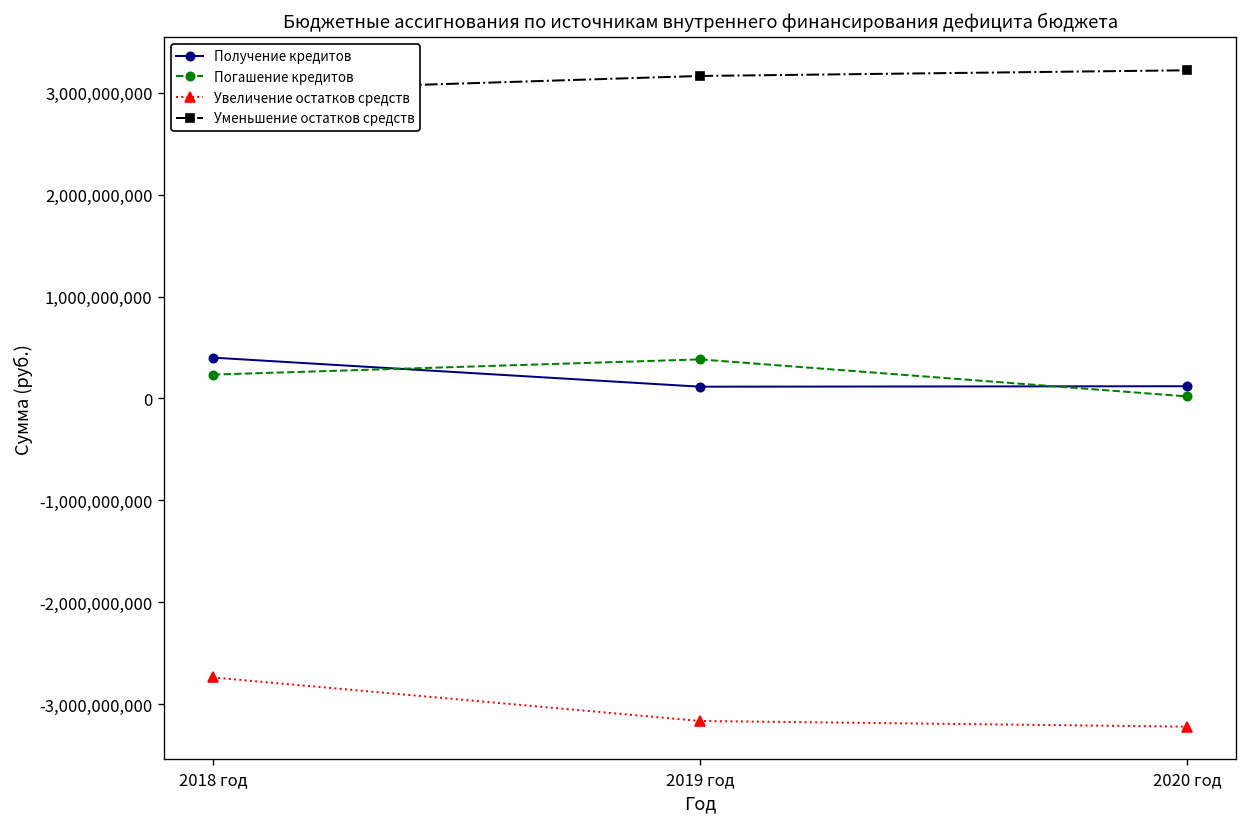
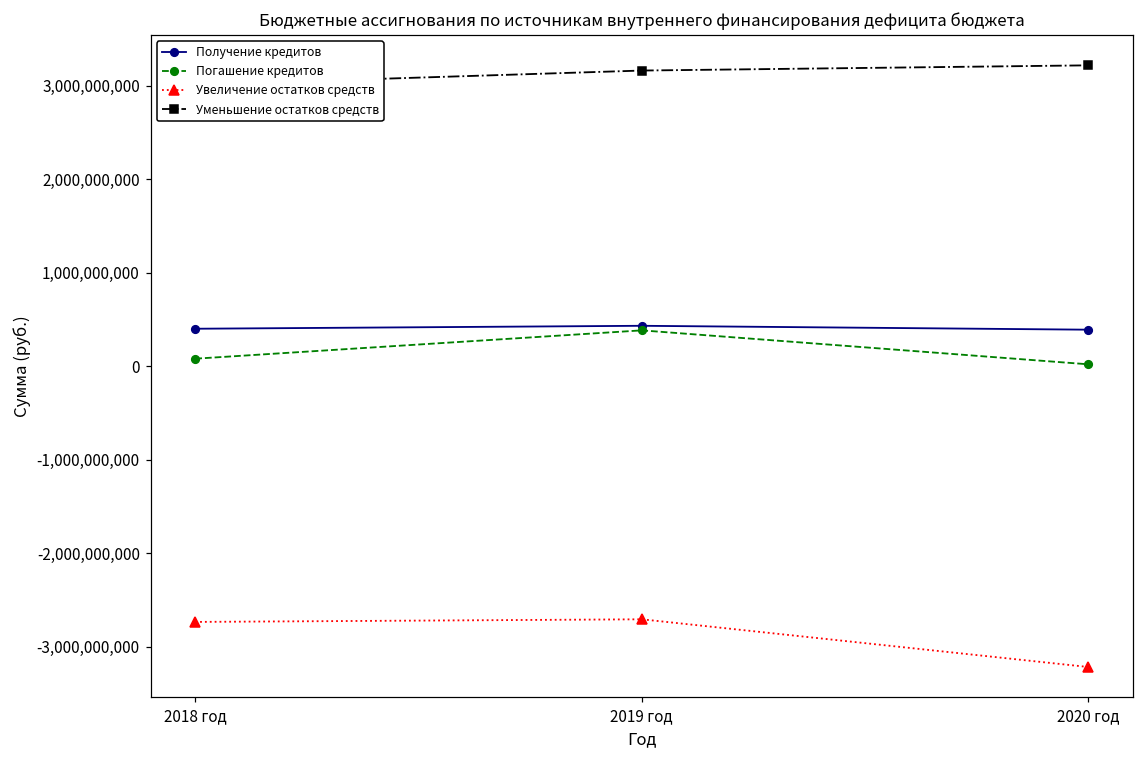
  {
    "Получение кредитов": {
      "2018 год": "400,000,000",
-     "2019 год": "100,000,000",
-     "2020 год": "100,000,000"
+     "2019 год": "400,000,000",
+     "2020 год": "400,000,000"
    },
    "Погашение кредитов": {
-     "2018 год": "200,000,000",
+     "2018 год": "100,000,000",
      "2019 год": "400,000,000",
      "2020 год": "0"
    },
    "Увеличение остатков средств": {
      "2018 год": "-2,700,000,000",
-     "2019 год": "-3,200,000,000",
+     "2019 год": "-2,700,000,000",
      "2020 год": "-3,200,000,000"
    },
    "Уменьшение остатков средств": {
      "2019 год": "3,200,000,000",
      "2020 год": "3,200,000,000"
    }
  }
